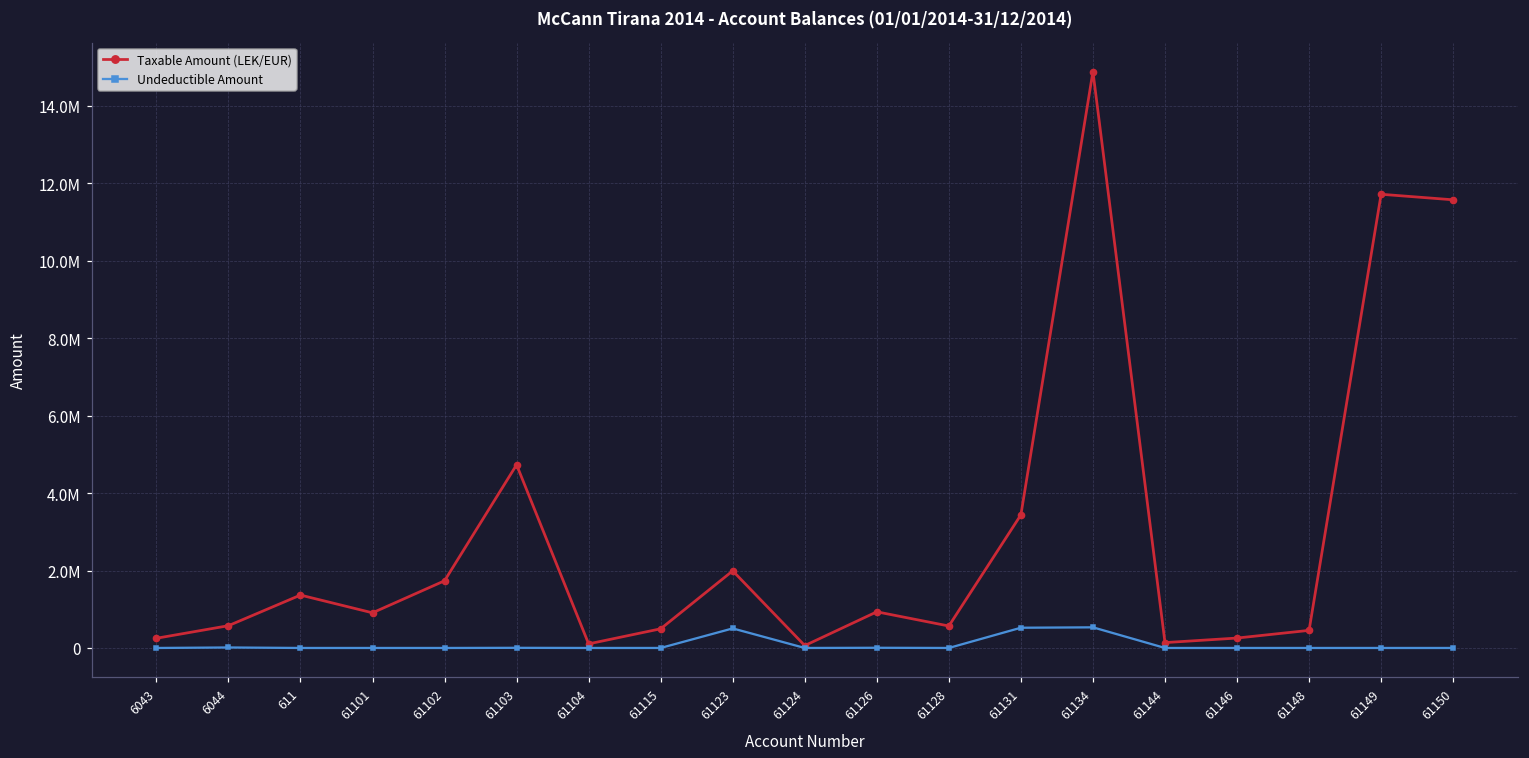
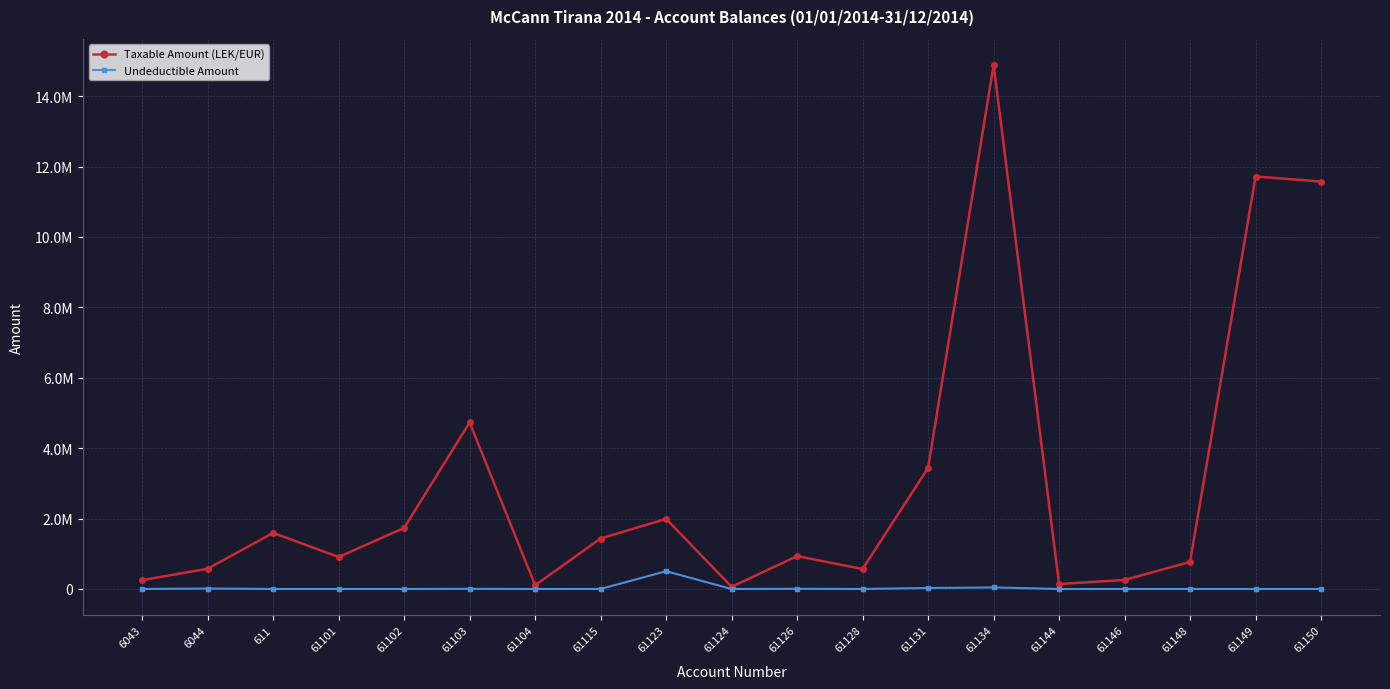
  {
    "Taxable Amount (LEK/EUR)": {
      "6043": 300000,
      "6044": 600000,
-     "611": 1400000,
+     "611": 1600000,
      "61101": 900000,
      "61102": 1700000,
      "61103": 4700000,
      "61104": 100000,
-     "61115": 500000,
+     "61115": 1400000,
      "61123": 2000000,
      "61126": 900000,
      "61128": 600000,
      "61131": 3400000,
      "61134": 14900000,
      "61144": 100000,
      "61146": 300000,
-     "61148": 500000,
+     "61148": 800000,
      "61149": 11700000,
      "61150": 11600000
    },
    "Undeductible Amount": {
      "6043": 0,
      "6044": 0,
      "611": 0,
      "61101": 0,
      "61102": 0,
      "61103": 0,
      "61104": 0,
      "61115": 0,
      "61123": 500000,
      "61126": 0,
      "61128": 0,
-     "61131": 500000,
-     "61134": 500000,
+     "61131": 0,
+     "61134": 0,
      "61144": 0,
      "61146": 0,
      "61148": 0,
      "61149": 0,
      "61150": 0
    }
  }
